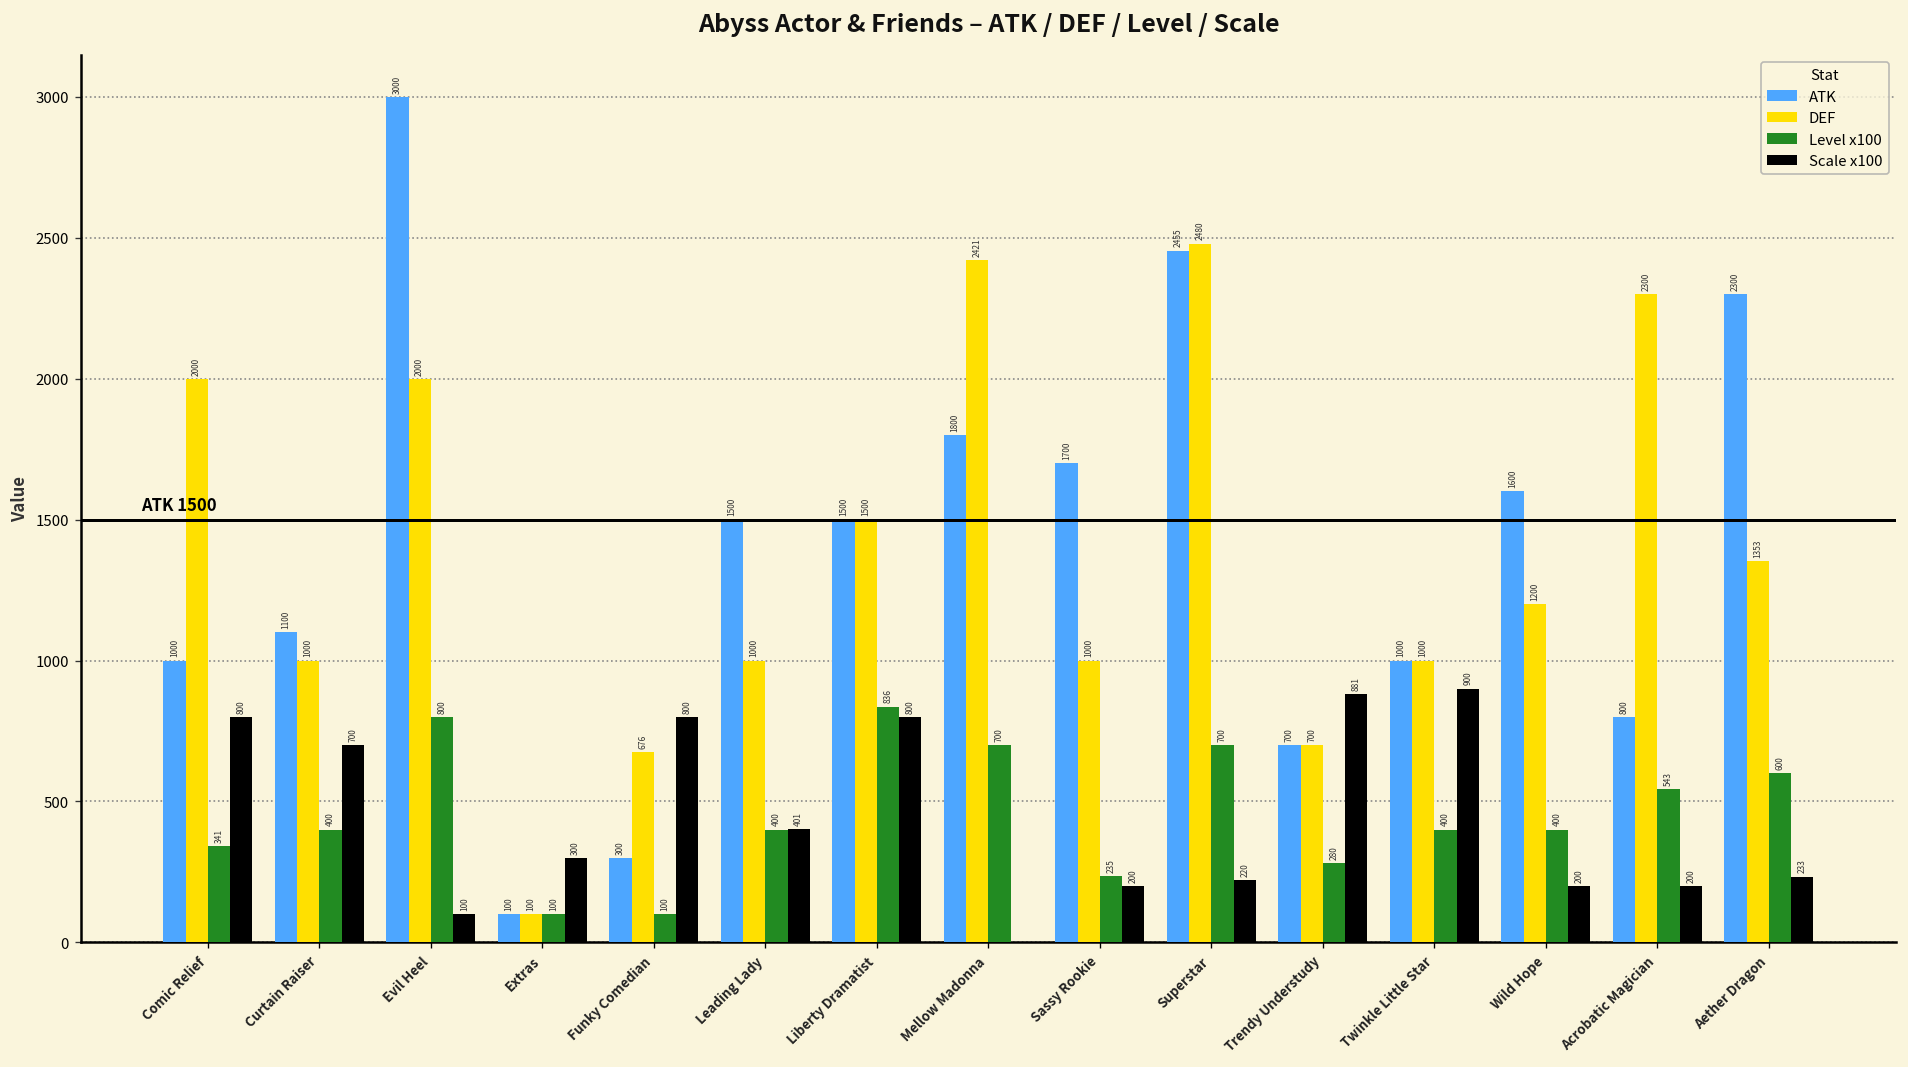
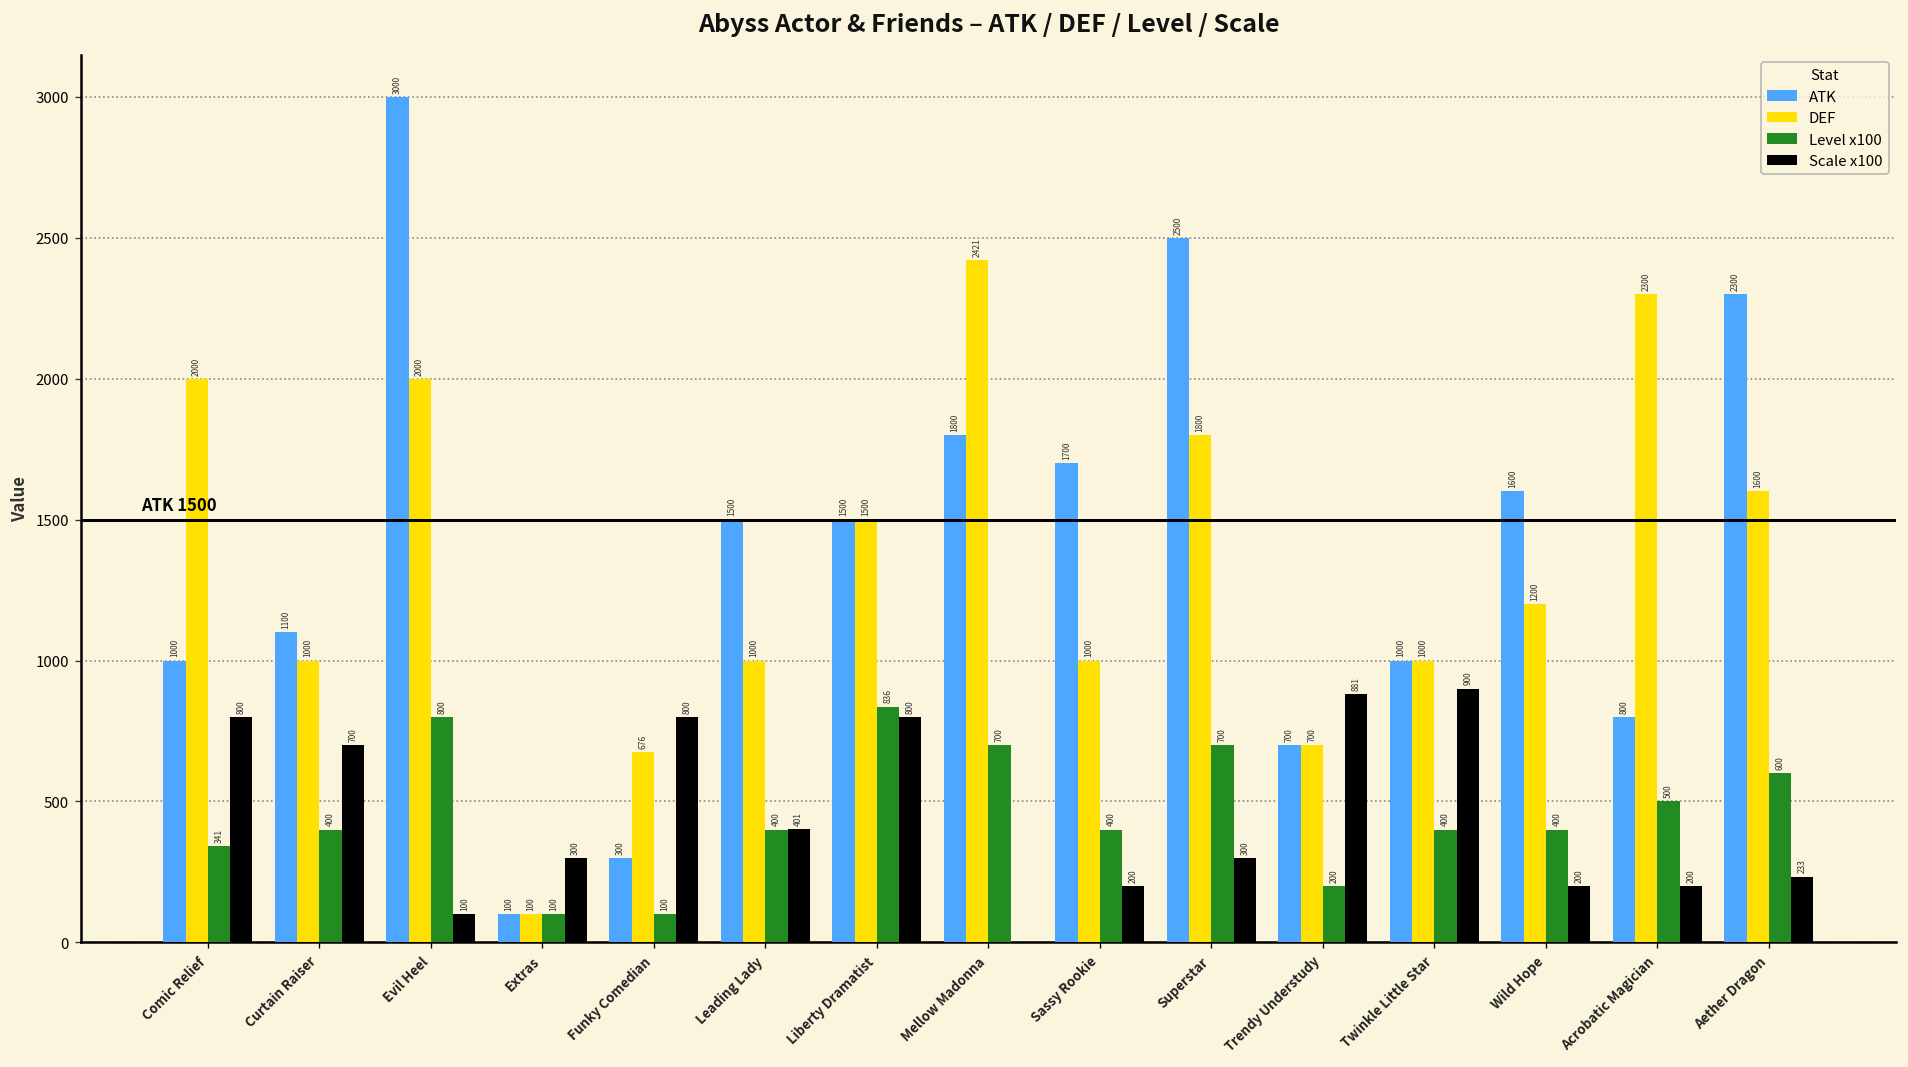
  {
    "ATK": {
      "Comic Relief": 1000,
      "Curtain Raiser": 1100,
      "Evil Heel": 3000,
      "Extras": 100,
      "Funky Comedian": 300,
      "Leading Lady": 1500,
      "Liberty Dramatist": 1500,
      "Mellow Madonna": 1800,
      "Sassy Rookie": 1700,
-     "Superstar": 2455,
+     "Superstar": 2500,
      "Trendy Understudy": 700,
      "Twinkle Little Star": 1000,
      "Wild Hope": 1600,
      "Acrobatic Magician": 800,
      "Aether Dragon": 2300
    },
    "DEF": {
      "Comic Relief": 2000,
      "Curtain Raiser": 1000,
      "Evil Heel": 2000,
      "Extras": 100,
      "Funky Comedian": 676,
      "Leading Lady": 1000,
      "Liberty Dramatist": 1500,
      "Mellow Madonna": 2421,
      "Sassy Rookie": 1000,
-     "Superstar": 2480,
+     "Superstar": 1800,
      "Trendy Understudy": 700,
      "Twinkle Little Star": 1000,
      "Wild Hope": 1200,
      "Acrobatic Magician": 2300,
-     "Aether Dragon": 1353
+     "Aether Dragon": 1600
    },
    "Level x100": {
      "Comic Relief": 341,
      "Curtain Raiser": 400,
      "Evil Heel": 800,
      "Extras": 100,
      "Funky Comedian": 100,
      "Leading Lady": 400,
      "Liberty Dramatist": 836,
      "Mellow Madonna": 700,
-     "Sassy Rookie": 235,
+     "Sassy Rookie": 400,
      "Superstar": 700,
-     "Trendy Understudy": 280,
+     "Trendy Understudy": 200,
      "Twinkle Little Star": 400,
      "Wild Hope": 400,
-     "Acrobatic Magician": 543,
+     "Acrobatic Magician": 500,
      "Aether Dragon": 600
    },
    "Scale x100": {
      "Comic Relief": 800,
      "Curtain Raiser": 700,
      "Evil Heel": 100,
      "Extras": 300,
      "Funky Comedian": 800,
      "Leading Lady": 401,
      "Liberty Dramatist": 800,
      "Sassy Rookie": 200,
-     "Superstar": 220,
+     "Superstar": 300,
      "Trendy Understudy": 881,
      "Twinkle Little Star": 900,
      "Wild Hope": 200,
      "Acrobatic Magician": 200,
      "Aether Dragon": 233
    }
  }
